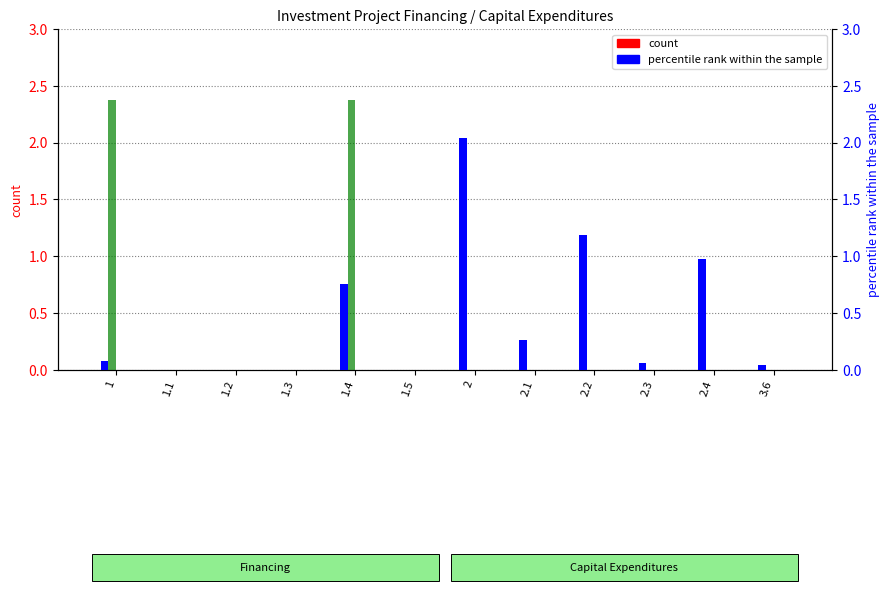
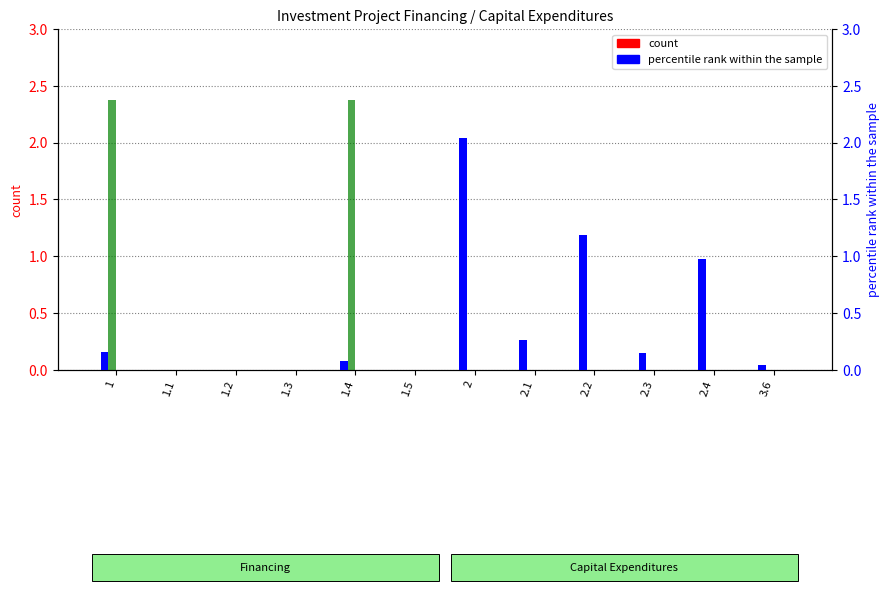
  {
    "count": {
      "1": 0.00,
      "1.1": 0.00,
      "1.2": 0.00,
      "1.3": 0.00,
      "1.4": 0.00,
      "1.5": 0.00,
      "2": 0.00,
      "2.1": 0.00,
      "2.2": 0.00,
      "2.3": 0.00,
      "2.4": 0.00,
      "3.6": 0.00
    },
    "percentile rank within the sample": {
-     "1": 0.08,
+     "1": 0.16,
      "1.1": 0.00,
      "1.2": 0.00,
      "1.3": 0.00,
-     "1.4": 0.76,
+     "1.4": 0.08,
      "1.5": 0.00,
      "2": 2.04,
      "2.1": 0.26,
      "2.2": 1.19,
-     "2.3": 0.06,
+     "2.3": 0.15,
      "2.4": 0.98,
      "3.6": 0.04
    }
  }
